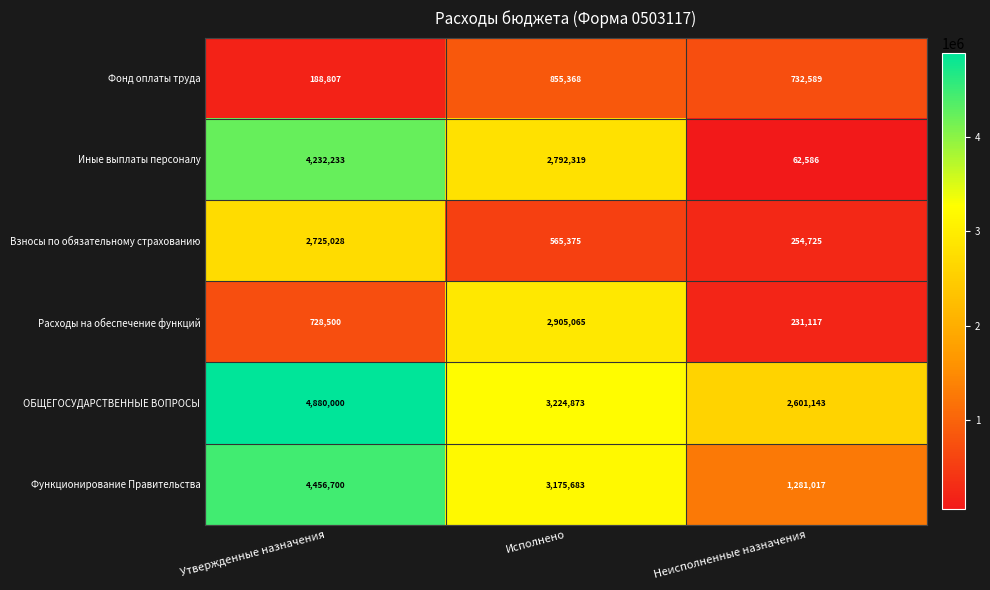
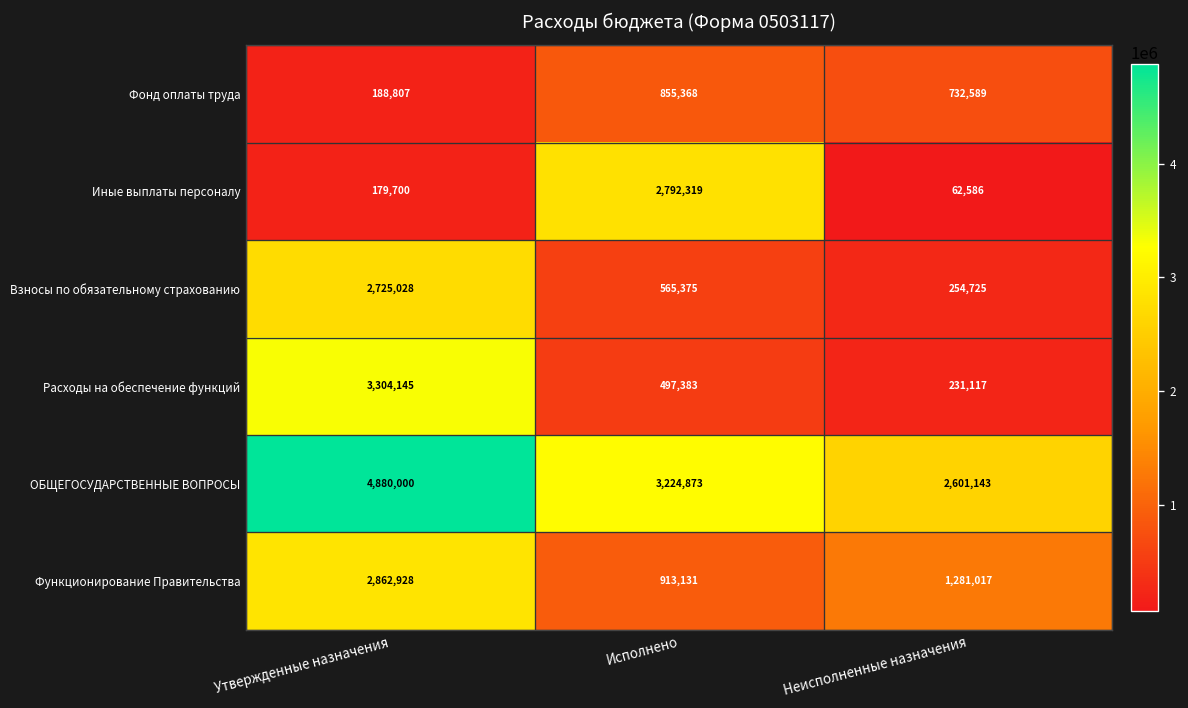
  {
    "Фонд оплаты труда": {
      "Утвержденные назначения": "188,807",
      "Исполнено": "855,368",
      "Неисполненные назначения": "732,589"
    },
    "Иные выплаты персоналу": {
-     "Утвержденные назначения": "4,232,233",
+     "Утвержденные назначения": "179,700",
      "Исполнено": "2,792,319",
      "Неисполненные назначения": "62,586"
    },
    "Взносы по обязательному страхованию": {
      "Утвержденные назначения": "2,725,028",
      "Исполнено": "565,375",
      "Неисполненные назначения": "254,725"
    },
    "Расходы на обеспечение функций": {
-     "Утвержденные назначения": "728,500",
-     "Исполнено": "2,905,065",
+     "Утвержденные назначения": "3,304,145",
+     "Исполнено": "497,383",
      "Неисполненные назначения": "231,117"
    },
    "ОБЩЕГОСУДАРСТВЕННЫЕ ВОПРОСЫ": {
      "Утвержденные назначения": "4,880,000",
      "Исполнено": "3,224,873",
      "Неисполненные назначения": "2,601,143"
    },
    "Функционирование Правительства": {
-     "Утвержденные назначения": "4,456,700",
-     "Исполнено": "3,175,683",
+     "Утвержденные назначения": "2,862,928",
+     "Исполнено": "913,131",
      "Неисполненные назначения": "1,281,017"
    }
  }
